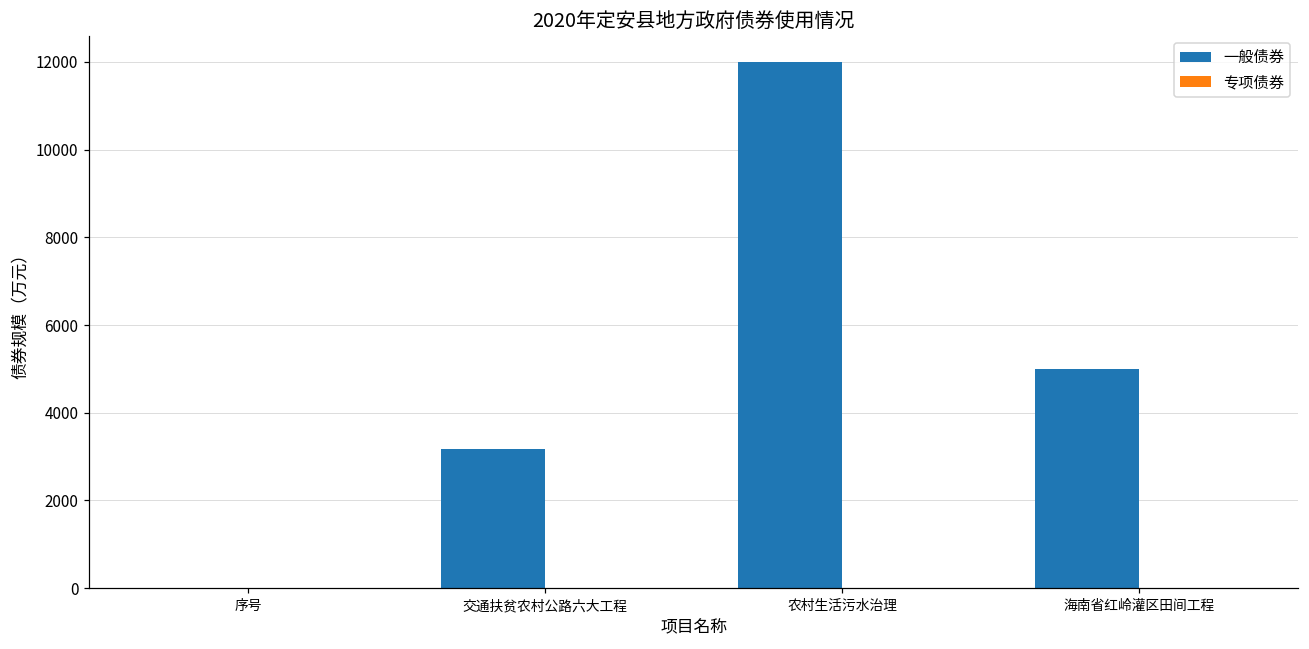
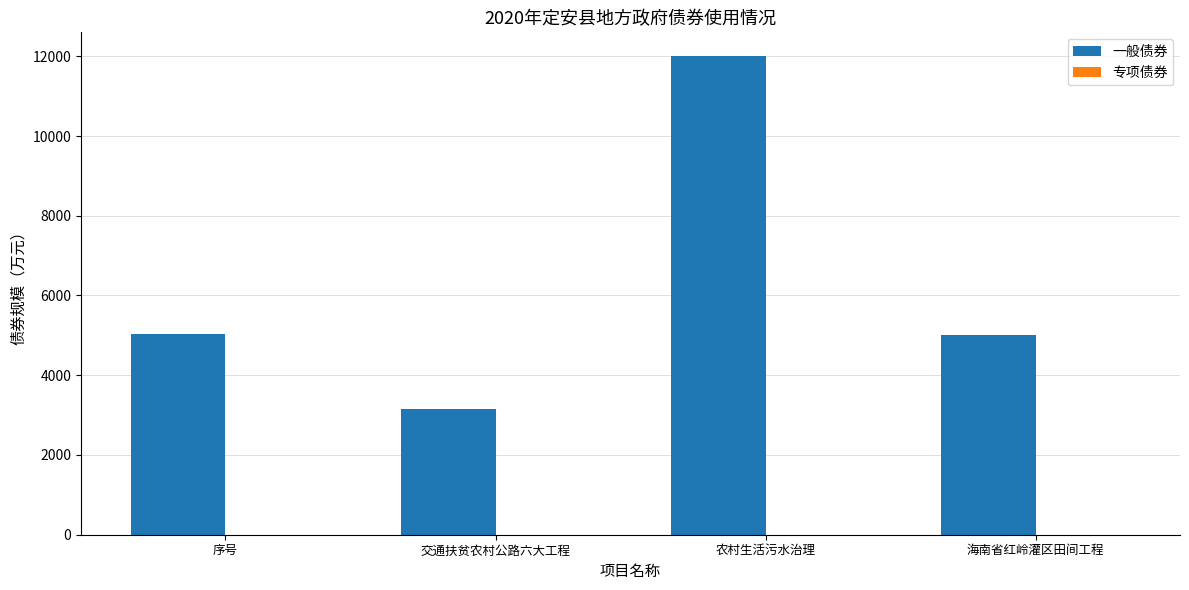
  {
    "一般债券": {
-     "序号": 0,
+     "序号": 5000,
      "交通扶贫农村公路六大工程": 3200,
      "农村生活污水治理": 12000,
      "海南省红岭灌区田间工程": 5000
    },
    "专项债券": {
      "序号": 0,
      "交通扶贫农村公路六大工程": 0,
      "农村生活污水治理": 0,
      "海南省红岭灌区田间工程": 0
    }
  }
